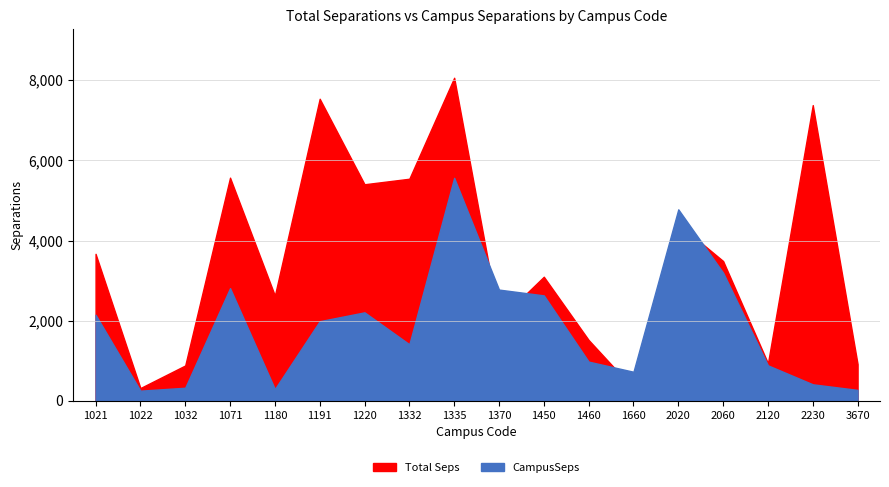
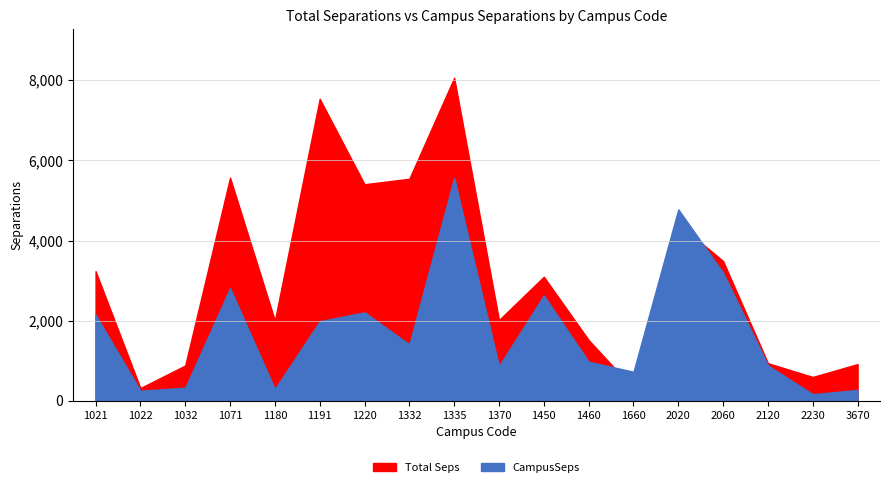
  {
    "Total Seps": {
-     "1021": "3,700",
+     "1021": "3,200",
      "1022": "300",
      "1032": "900",
      "1071": "5,600",
-     "1180": "2,600",
+     "1180": "2,000",
      "1191": "7,500",
      "1220": "5,400",
      "1332": "5,500",
      "1335": "8,100",
      "1450": "3,100",
      "1460": "1,500",
      "2060": "3,500",
-     "2230": "7,400",
+     "2230": "600",
      "3670": "900"
    },
    "CampusSeps": {
      "1021": "2,100",
      "1022": "300",
      "1032": "300",
      "1071": "2,800",
      "1180": "300",
      "1191": "2,000",
      "1220": "2,200",
      "1332": "1,400",
      "1335": "5,600",
-     "1370": "2,800",
+     "1370": "900",
      "1450": "2,600",
      "1460": "1,000",
      "1660": "700",
      "2020": "4,800",
      "2060": "3,200",
-     "2230": "400",
+     "2230": "200",
      "3670": "300"
    }
  }
